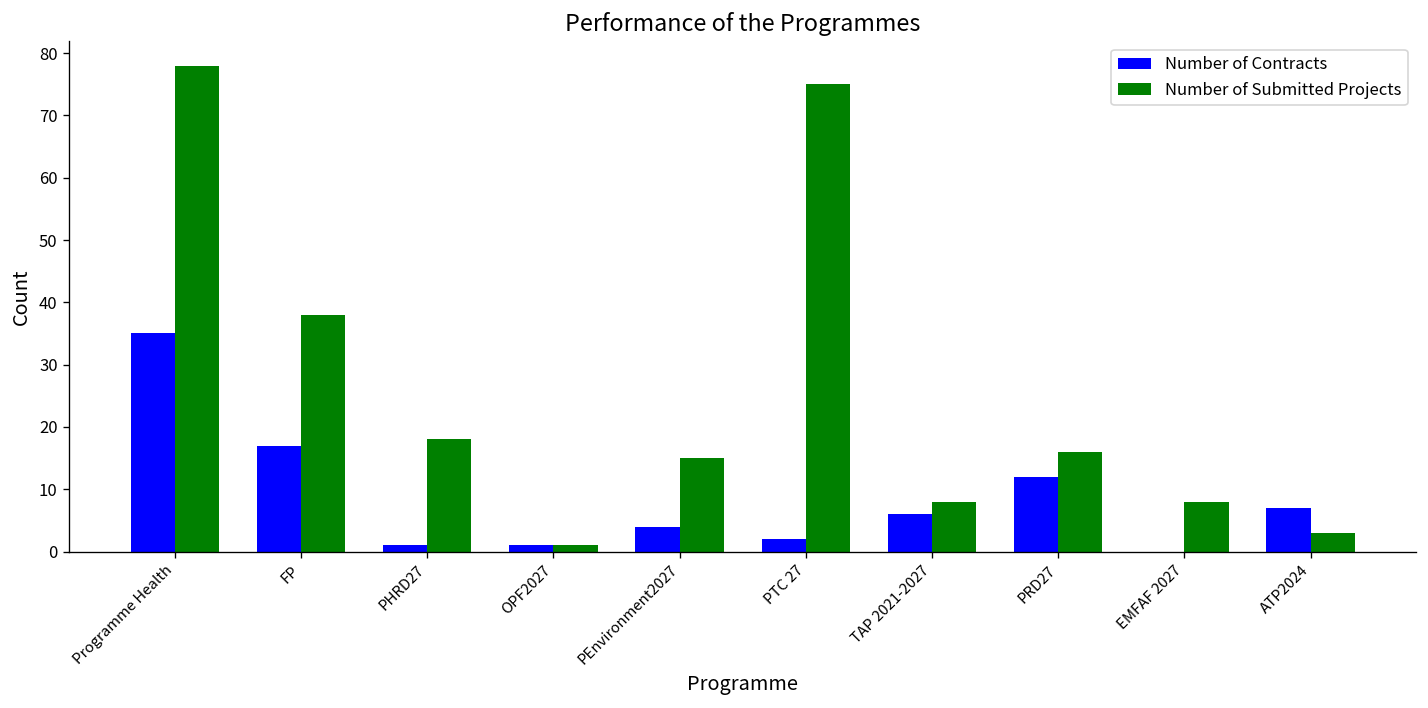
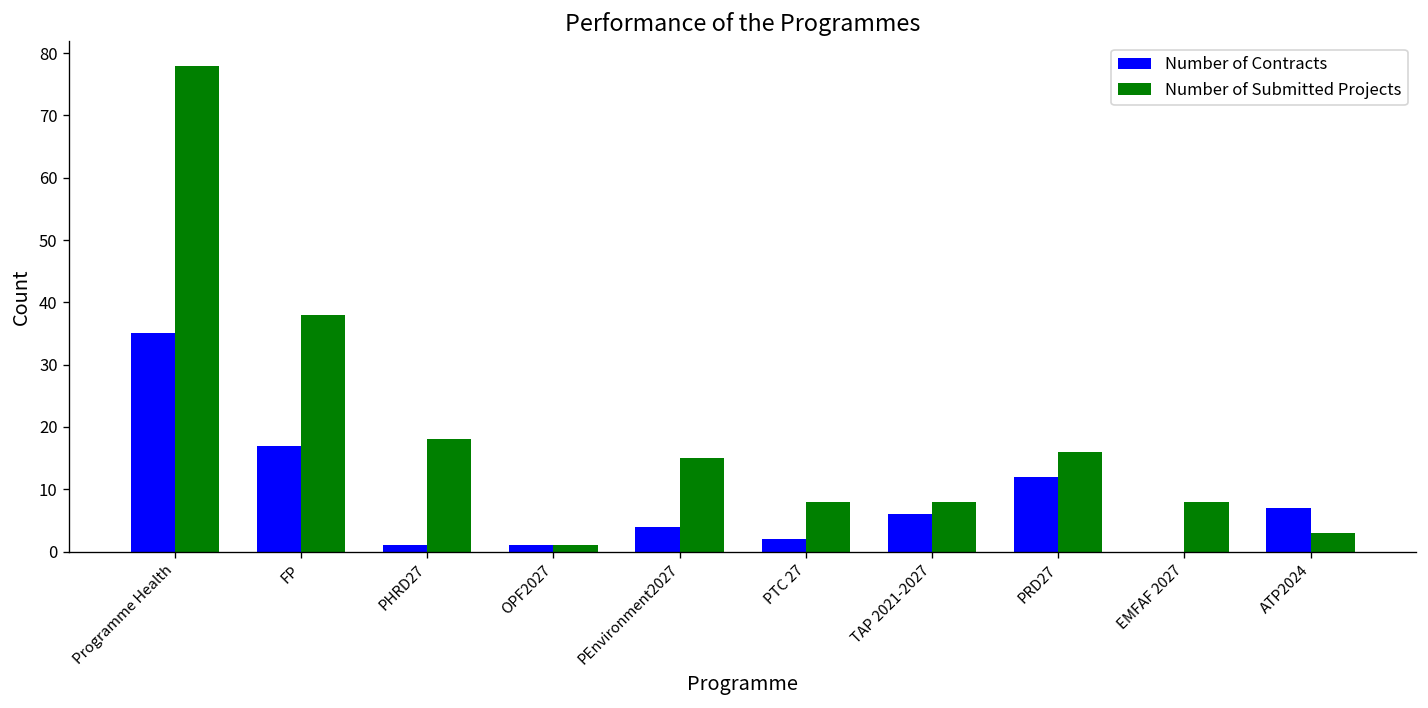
  {
    "Number of Contracts": {
      "Programme Health": 35,
      "FP": 17,
      "PHRD27": 1,
      "OPF2027": 1,
      "PEnvironment2027": 4,
      "PTC 27": 2,
      "TAP 2021-2027": 6,
      "PRD27": 12,
      "EMFAF 2027": 0,
      "ATP2024": 7
    },
    "Number of Submitted Projects": {
      "Programme Health": 78,
      "FP": 38,
      "PHRD27": 18,
      "OPF2027": 1,
      "PEnvironment2027": 15,
-     "PTC 27": 75,
+     "PTC 27": 8,
      "TAP 2021-2027": 8,
      "PRD27": 16,
      "EMFAF 2027": 8,
      "ATP2024": 3
    }
  }
